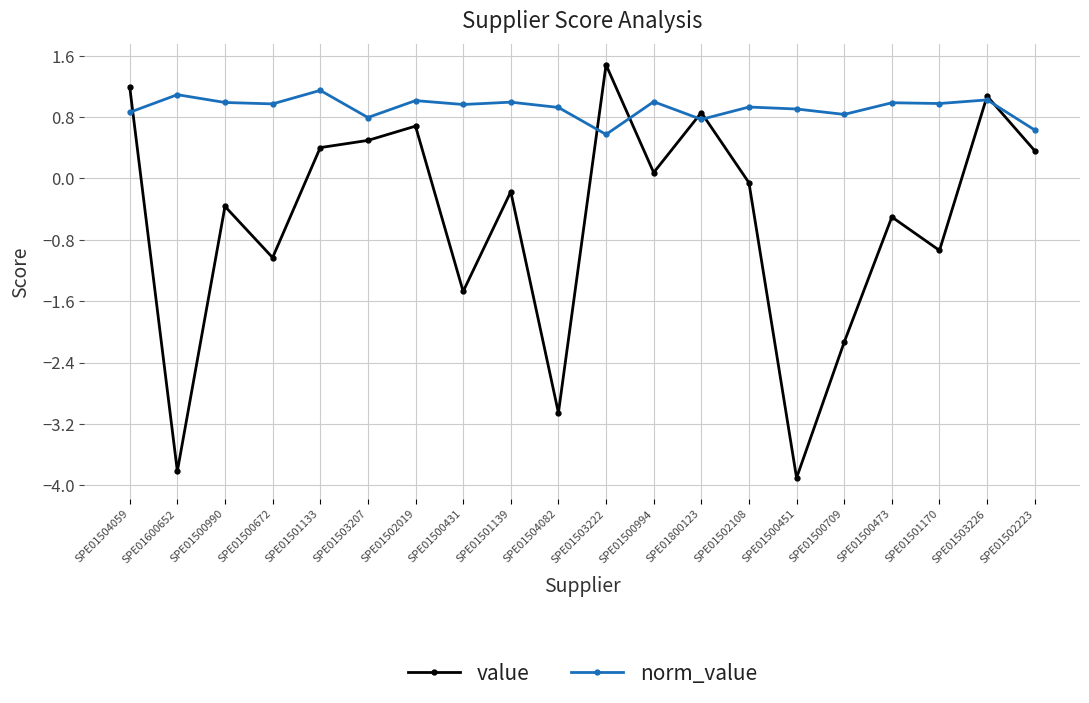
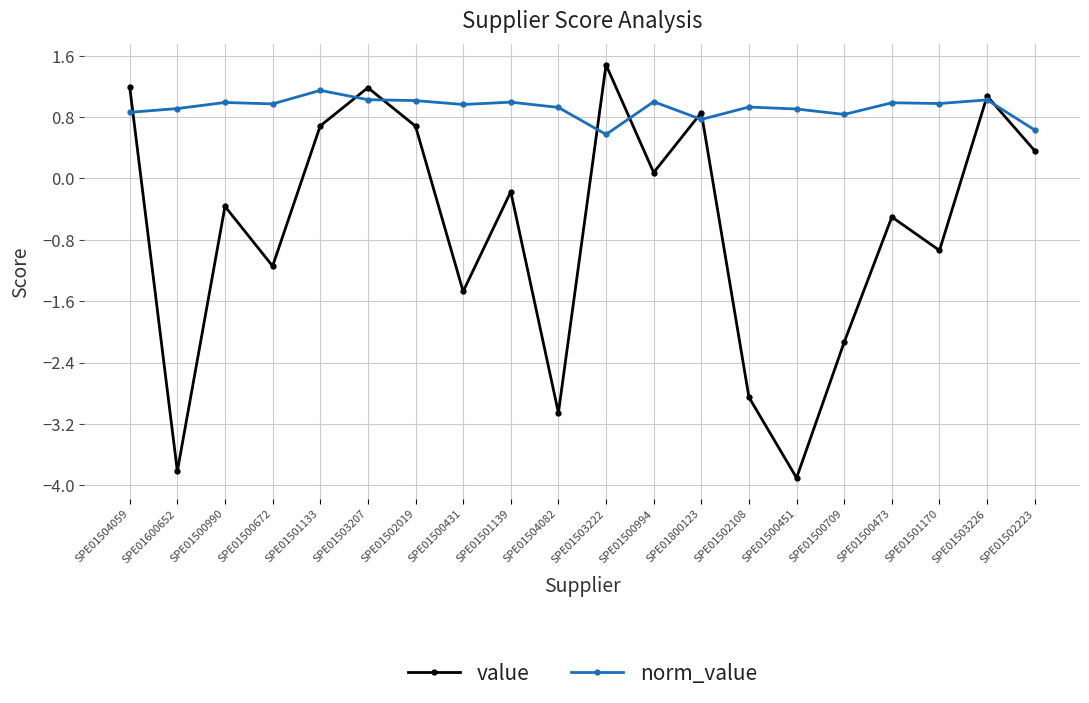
  {
    "value": {
      "SPE01504059": 1.2,
      "SPE01600652": -3.8,
      "SPE01500990": -0.4,
-     "SPE01500672": -1.0,
-     "SPE01501133": 0.4,
-     "SPE01503207": 0.5,
+     "SPE01500672": -1.1,
+     "SPE01501133": 0.7,
+     "SPE01503207": 1.2,
      "SPE01502019": 0.7,
      "SPE01500431": -1.5,
      "SPE01501139": -0.2,
      "SPE01504082": -3.1,
      "SPE01503222": 1.5,
      "SPE01500994": 0.1,
      "SPE01800123": 0.9,
-     "SPE01502108": -0.1,
+     "SPE01502108": -2.9,
      "SPE01500451": -3.9,
      "SPE01500709": -2.1,
      "SPE01500473": -0.5,
      "SPE01501170": -0.9,
      "SPE01503226": 1.1,
      "SPE01502223": 0.4
    },
    "norm_value": {
      "SPE01504059": 0.9,
-     "SPE01600652": 1.1,
+     "SPE01600652": 0.9,
      "SPE01500990": 1.0,
      "SPE01500672": 1.0,
      "SPE01501133": 1.1,
-     "SPE01503207": 0.8,
+     "SPE01503207": 1.0,
      "SPE01502019": 1.0,
      "SPE01500431": 1.0,
      "SPE01501139": 1.0,
      "SPE01504082": 0.9,
      "SPE01503222": 0.6,
      "SPE01500994": 1.0,
      "SPE01800123": 0.8,
      "SPE01502108": 0.9,
      "SPE01500451": 0.9,
      "SPE01500709": 0.8,
      "SPE01500473": 1.0,
      "SPE01501170": 1.0,
      "SPE01503226": 1.0,
      "SPE01502223": 0.6
    }
  }
